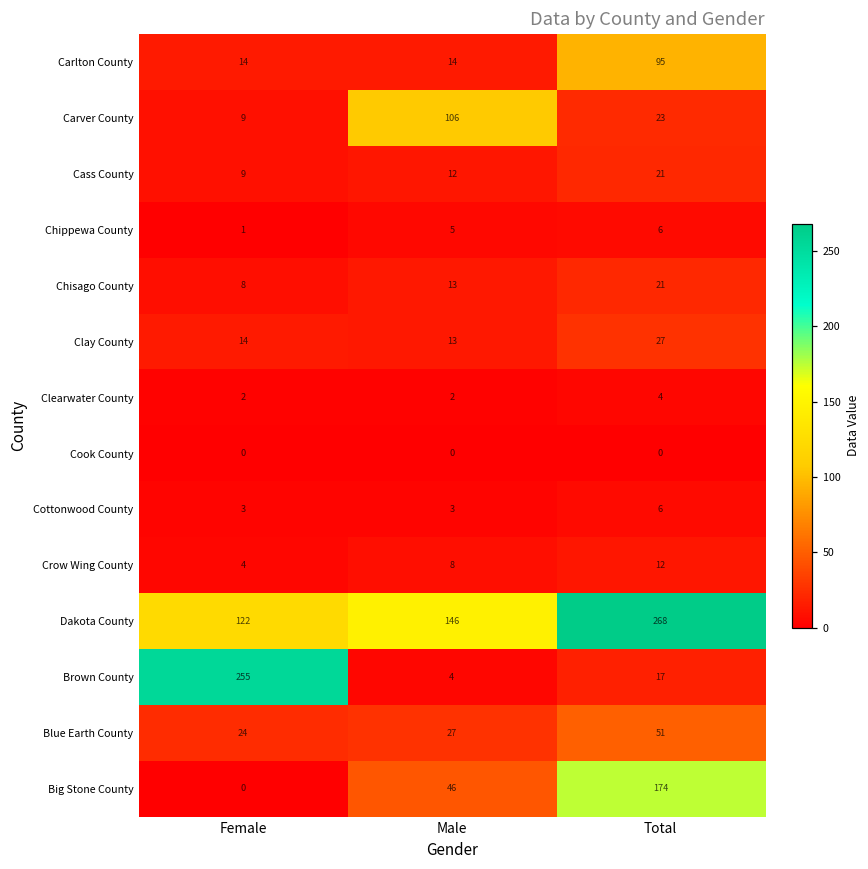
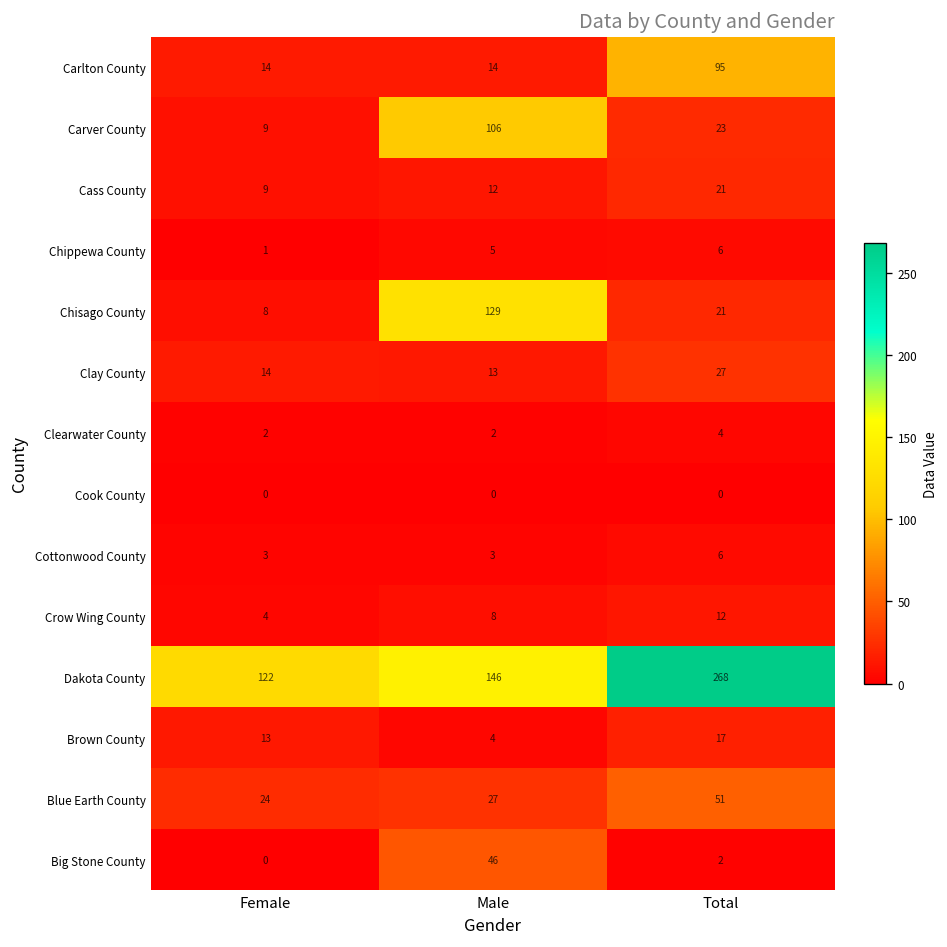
  {
    "Carlton County": {
      "Female": 14,
      "Male": 14,
      "Total": 95
    },
    "Carver County": {
      "Female": 9,
      "Male": 106,
      "Total": 23
    },
    "Cass County": {
      "Female": 9,
      "Male": 12,
      "Total": 21
    },
    "Chippewa County": {
      "Female": 1,
      "Male": 5,
      "Total": 6
    },
    "Chisago County": {
      "Female": 8,
-     "Male": 13,
+     "Male": 129,
      "Total": 21
    },
    "Clay County": {
      "Female": 14,
      "Male": 13,
      "Total": 27
    },
    "Clearwater County": {
      "Female": 2,
      "Male": 2,
      "Total": 4
    },
    "Cook County": {
      "Female": 0,
      "Male": 0,
      "Total": 0
    },
    "Cottonwood County": {
      "Female": 3,
      "Male": 3,
      "Total": 6
    },
    "Crow Wing County": {
      "Female": 4,
      "Male": 8,
      "Total": 12
    },
    "Dakota County": {
      "Female": 122,
      "Male": 146,
      "Total": 268
    },
    "Brown County": {
-     "Female": 255,
+     "Female": 13,
      "Male": 4,
      "Total": 17
    },
    "Blue Earth County": {
      "Female": 24,
      "Male": 27,
      "Total": 51
    },
    "Big Stone County": {
      "Female": 0,
      "Male": 46,
-     "Total": 174
+     "Total": 2
    }
  }
